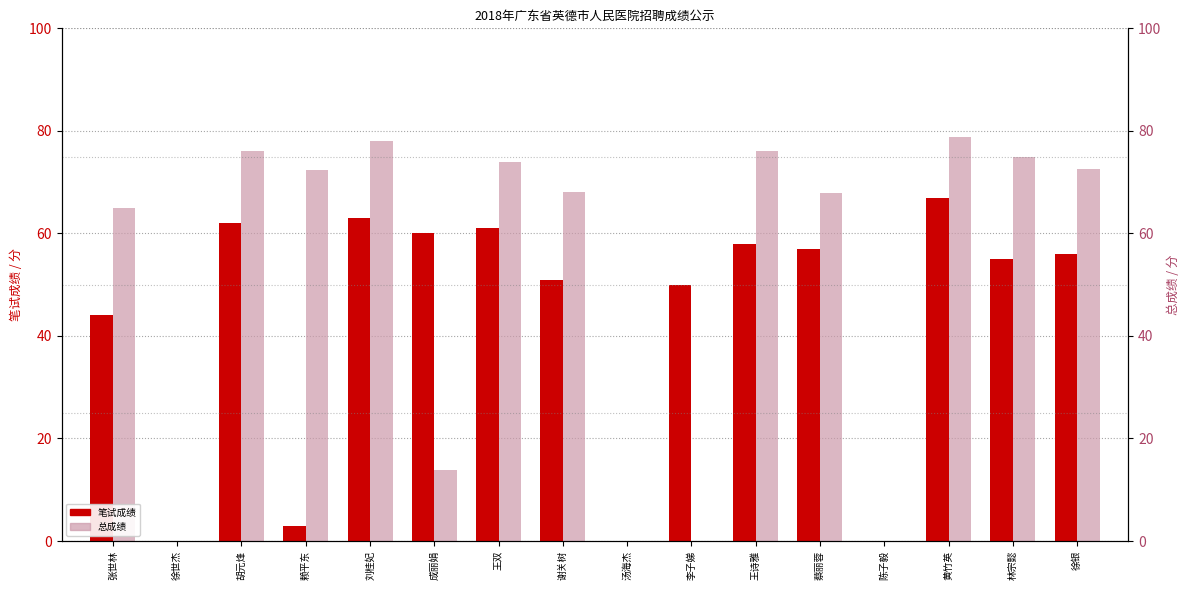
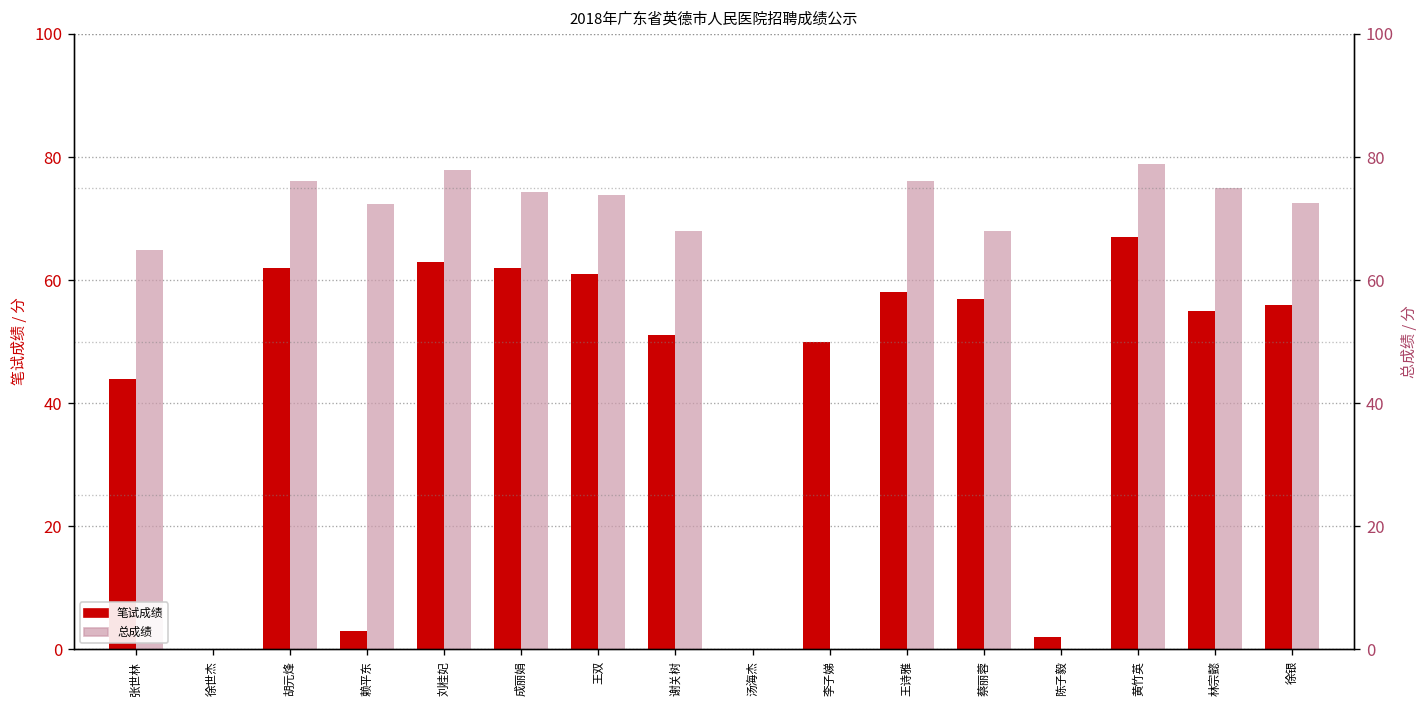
  {
    "笔试成绩": {
      "张世林": 44,
      "徐世杰": 0,
      "胡元烽": 62,
      "赖平东": 3,
      "刘桂妃": 63,
-     "成丽娟": 60,
+     "成丽娟": 62,
      "王双": 61,
      "谢关树": 51,
      "汤海杰": 0,
      "李子娣": 50,
      "王诗雅": 58,
      "蔡丽蓉": 57,
-     "陈子毅": 0,
+     "陈子毅": 2,
      "黄竹英": 67,
      "林宗懿": 55,
      "徐银": 56
    },
    "总成绩": {
      "张世林": 65,
      "徐世杰": 0,
      "胡元烽": 76,
      "赖平东": 72,
      "刘桂妃": 78,
-     "成丽娟": 14,
+     "成丽娟": 74,
      "王双": 74,
      "谢关树": 68,
      "汤海杰": 0,
      "李子娣": 0,
      "王诗雅": 76,
      "蔡丽蓉": 68,
      "陈子毅": 0,
      "黄竹英": 79,
      "林宗懿": 75,
      "徐银": 73
    }
  }
